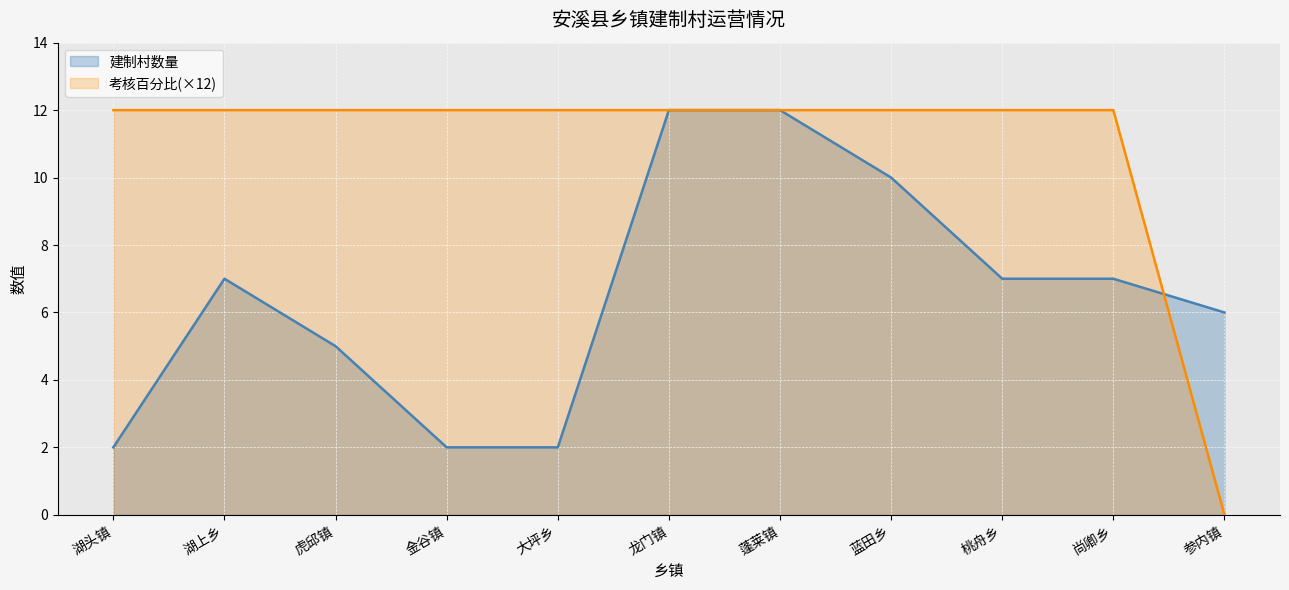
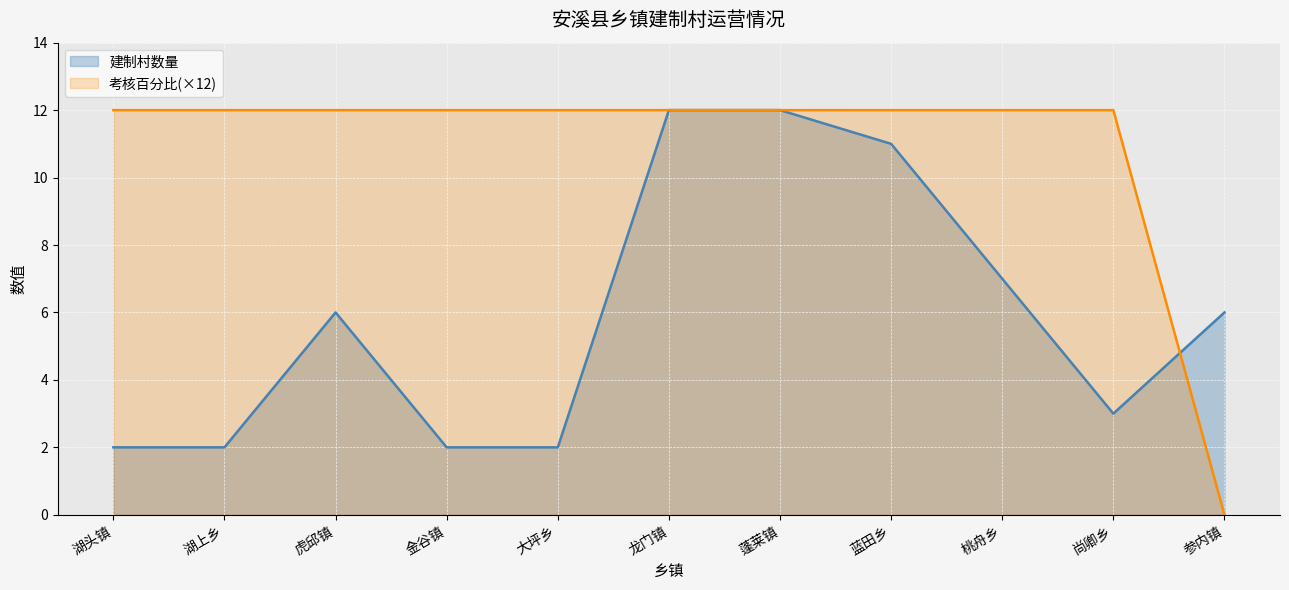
  {
    "建制村数量": {
      "湖头镇": 2,
-     "湖上乡": 7,
-     "虎邱镇": 5,
+     "湖上乡": 2,
+     "虎邱镇": 6,
      "金谷镇": 2,
      "大坪乡": 2,
-     "蓝田乡": 10,
+     "蓝田乡": 11,
      "桃舟乡": 7,
-     "尚卿乡": 7,
+     "尚卿乡": 3,
      "参内镇": 6
    },
    "考核百分比(×12)": {
      "湖头镇": 12,
      "湖上乡": 12,
      "虎邱镇": 12,
      "金谷镇": 12,
      "大坪乡": 12,
      "蓝田乡": 12,
      "桃舟乡": 12,
      "尚卿乡": 12,
      "参内镇": 0
    }
  }
